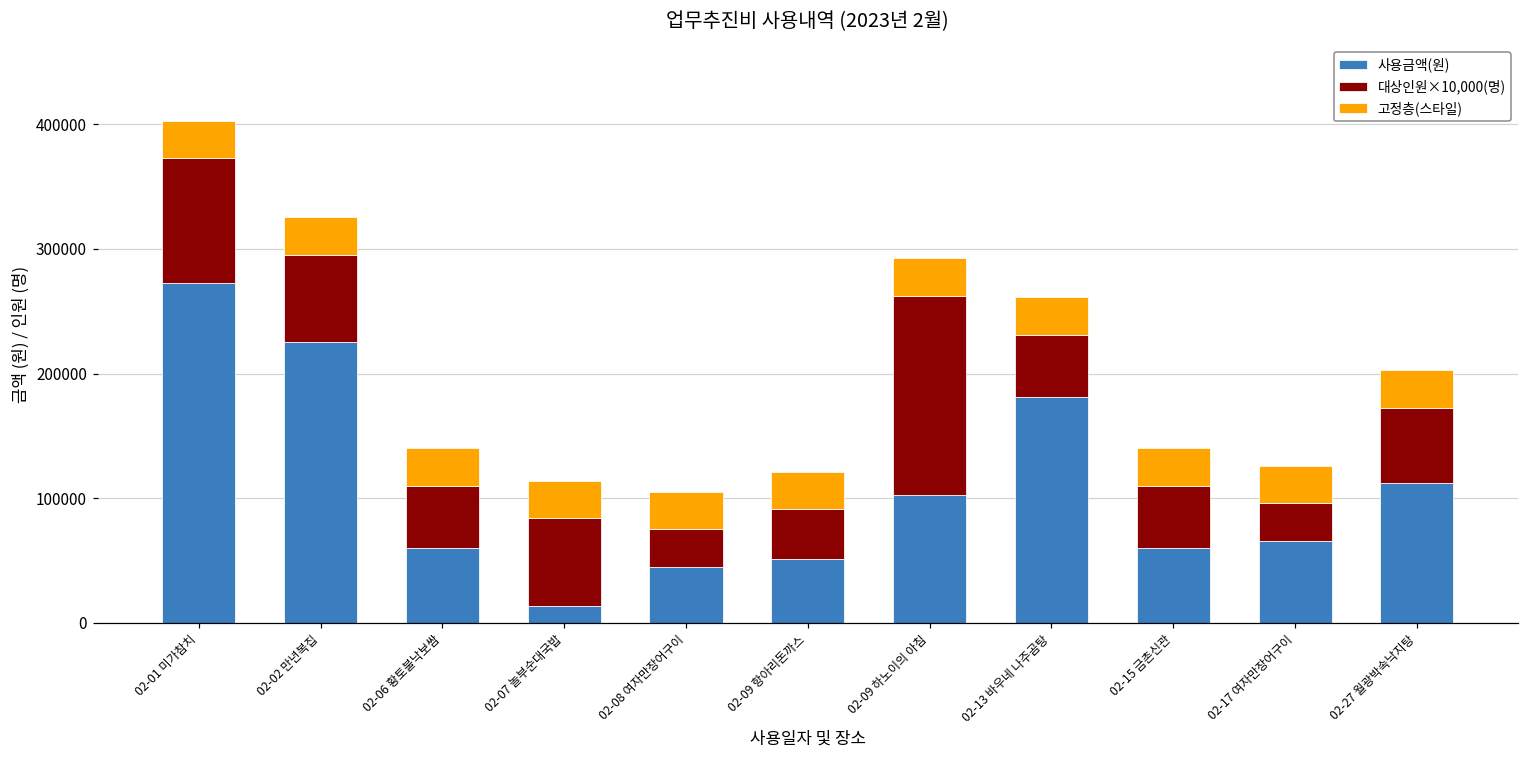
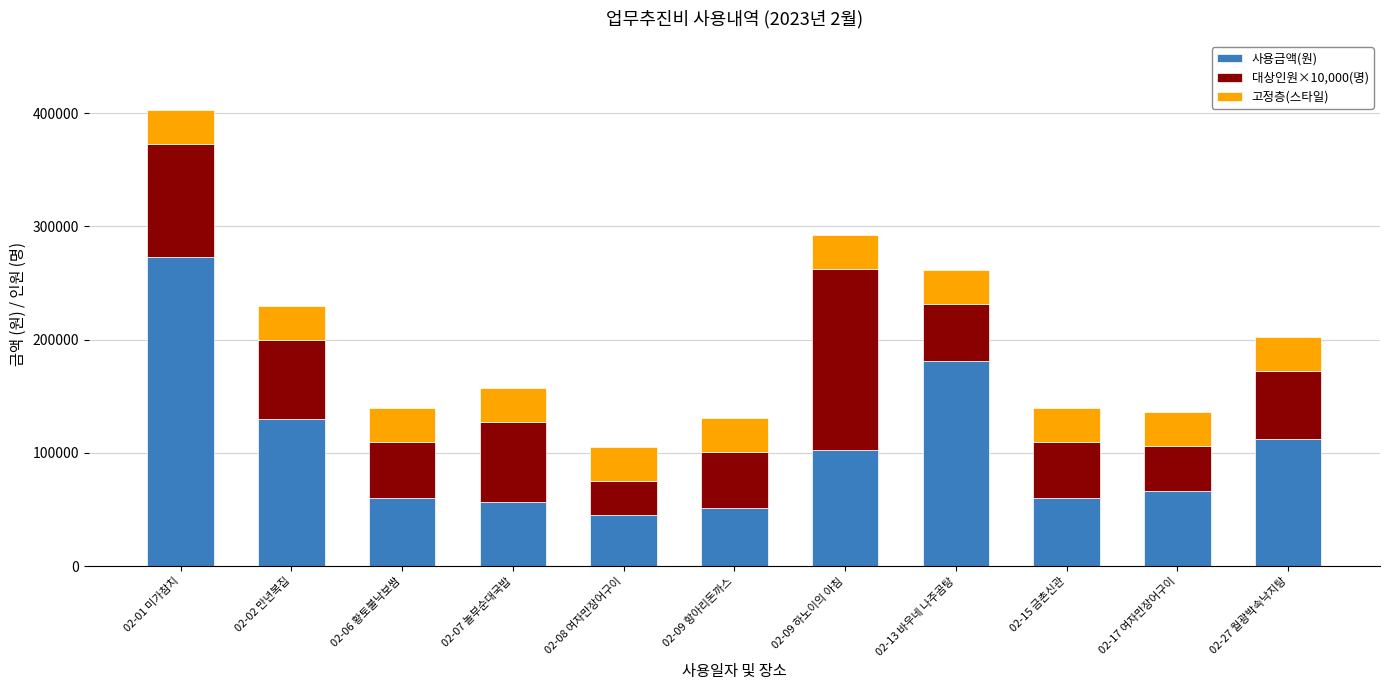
  {
    "사용금액(원)": {
      "02-01 미가참치": 273000,
-     "02-02 만년복집": 225000,
+     "02-02 만년복집": 130000,
      "02-06 황토불낙보쌈": 60000,
-     "02-07 놀부순대국밥": 14000,
+     "02-07 놀부순대국밥": 57000,
      "02-08 여자만장어구이": 45000,
      "02-09 항아리돈까스": 51000,
      "02-09 하노이의 아침": 103000,
      "02-13 바우네 나주곰탕": 181000,
      "02-15 금촌신관": 60000,
      "02-17 여자만장어구이": 66000,
      "02-27 월광박속낙지탕": 113000
    },
    "대상인원×10,000(명)": {
      "02-01 미가참치": 100000,
      "02-02 만년복집": 70000,
      "02-06 황토불낙보쌈": 50000,
      "02-07 놀부순대국밥": 70000,
      "02-08 여자만장어구이": 30000,
-     "02-09 항아리돈까스": 40000,
+     "02-09 항아리돈까스": 50000,
      "02-09 하노이의 아침": 160000,
      "02-13 바우네 나주곰탕": 50000,
      "02-15 금촌신관": 50000,
-     "02-17 여자만장어구이": 30000,
+     "02-17 여자만장어구이": 40000,
      "02-27 월광박속낙지탕": 60000
    },
    "고정층(스타일)": {
      "02-01 미가참치": 30000,
      "02-02 만년복집": 30000,
      "02-06 황토불낙보쌈": 30000,
      "02-07 놀부순대국밥": 30000,
      "02-08 여자만장어구이": 30000,
      "02-09 항아리돈까스": 30000,
      "02-09 하노이의 아침": 30000,
      "02-13 바우네 나주곰탕": 30000,
      "02-15 금촌신관": 30000,
      "02-17 여자만장어구이": 30000,
      "02-27 월광박속낙지탕": 30000
    }
  }
